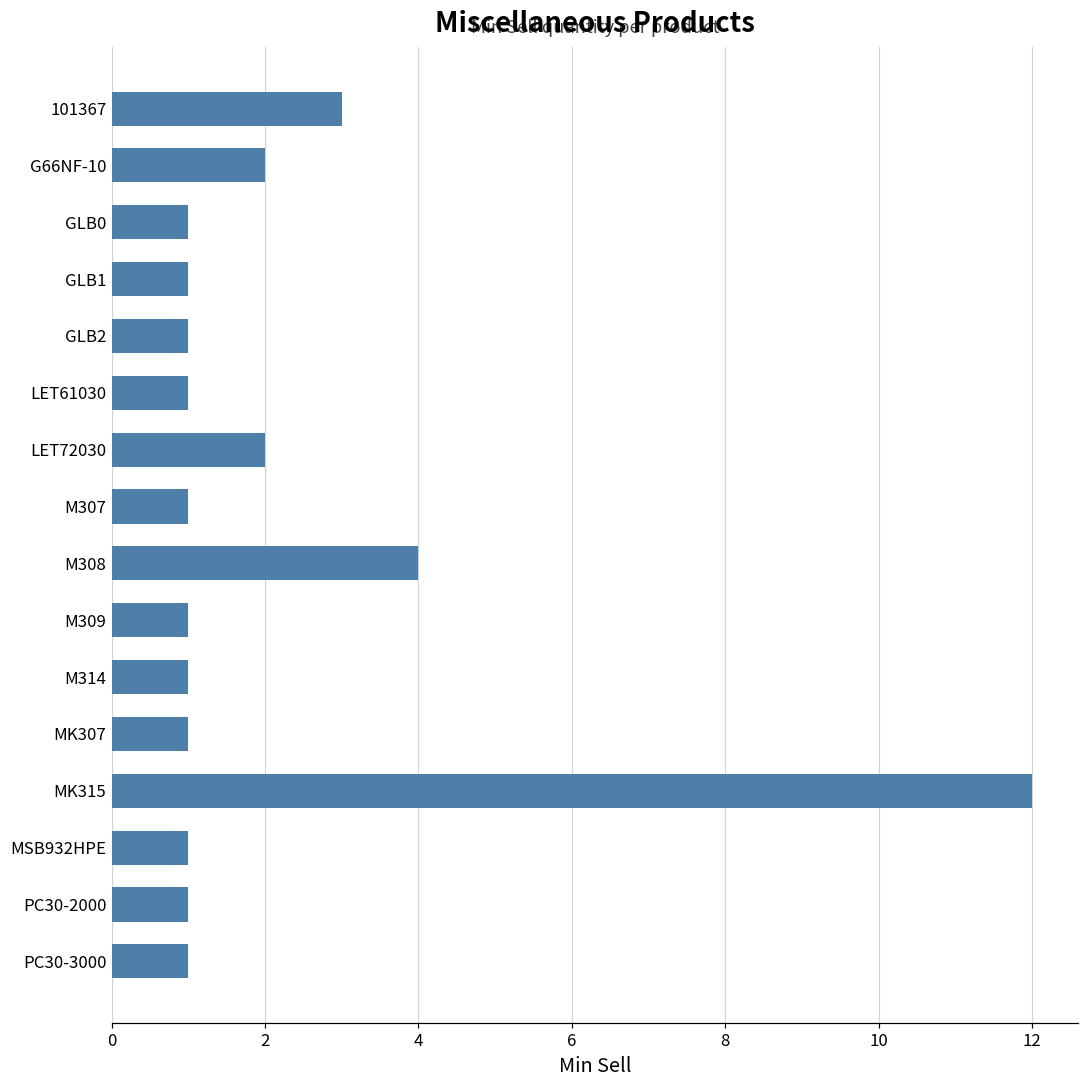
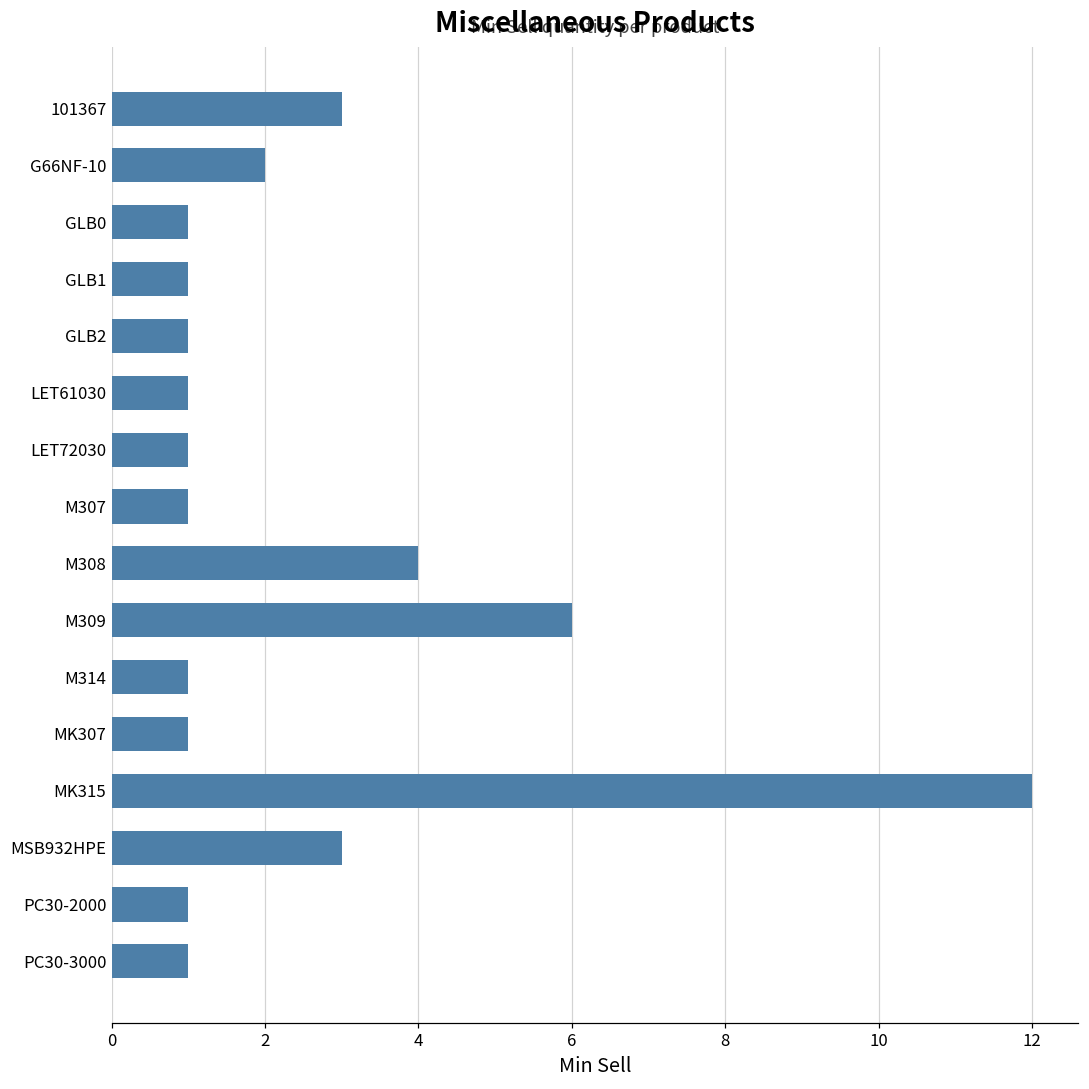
  {
    "101367": 3,
    "G66NF-10": 2,
    "GLB0": 1,
    "GLB1": 1,
    "GLB2": 1,
    "LET61030": 1,
-   "LET72030": 2,
+   "LET72030": 1,
    "M307": 1,
    "M308": 4,
-   "M309": 1,
+   "M309": 6,
    "M314": 1,
    "MK307": 1,
    "MK315": 12,
-   "MSB932HPE": 1,
+   "MSB932HPE": 3,
    "PC30-2000": 1,
    "PC30-3000": 1
  }
